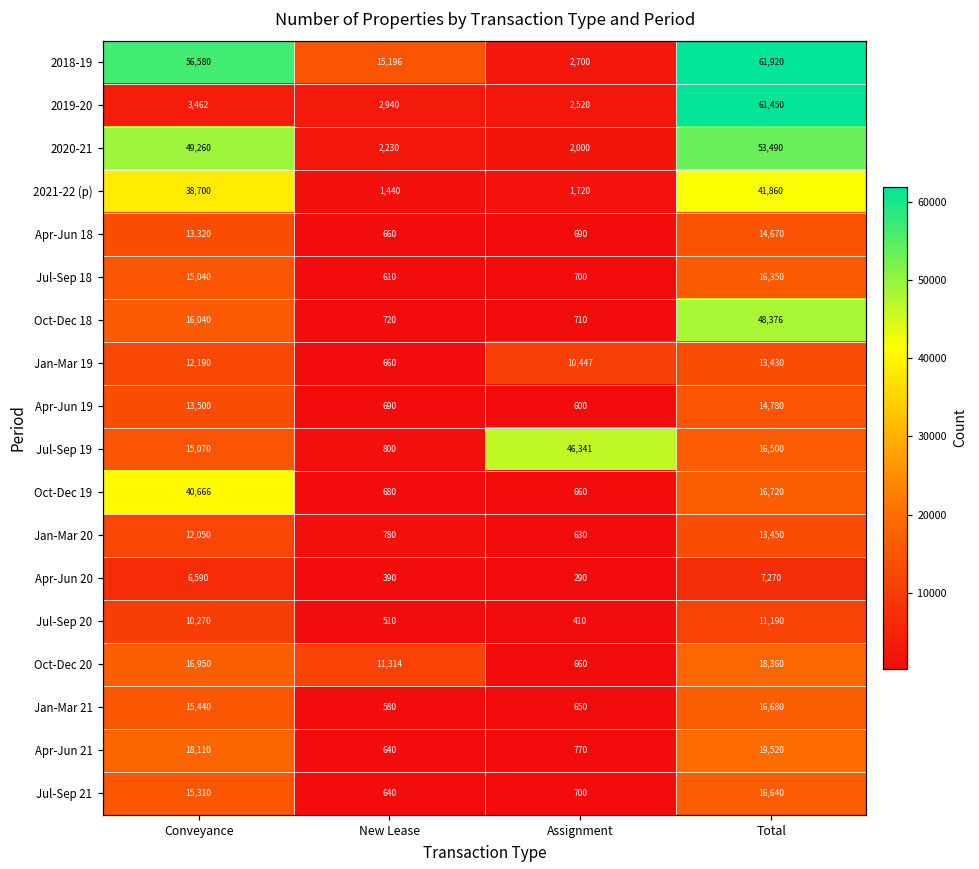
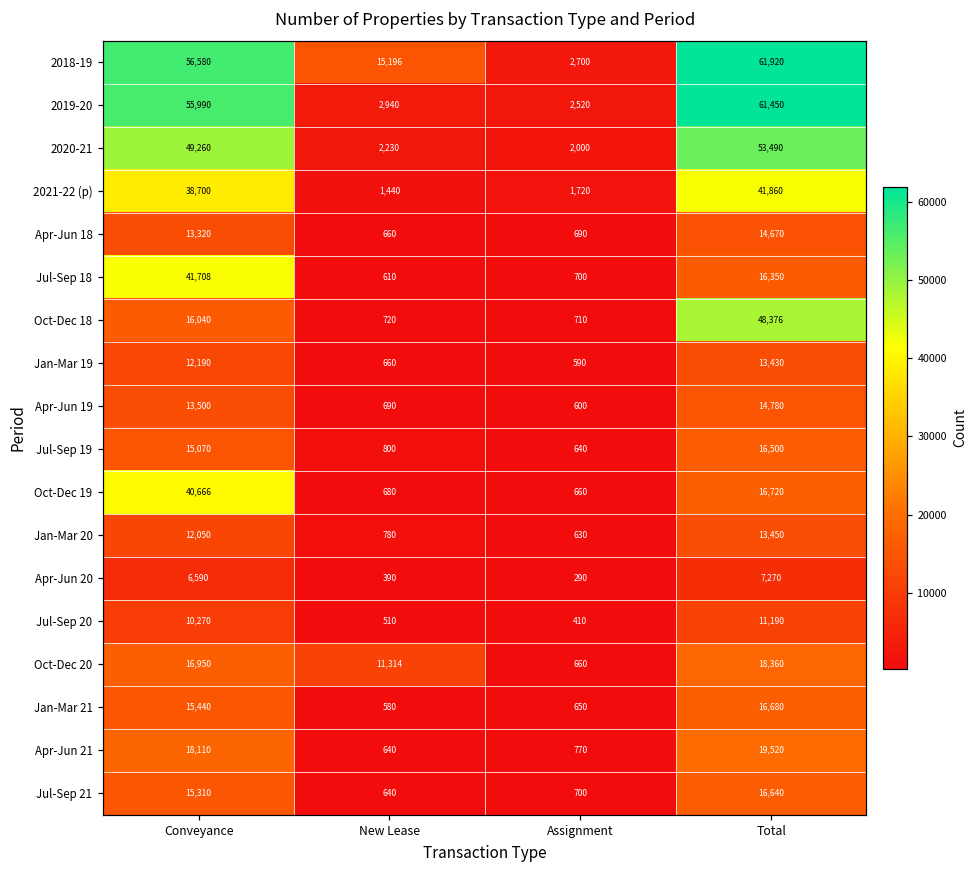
  {
    "2018-19": {
      "Conveyance": "56,580",
      "New Lease": "15,196",
      "Assignment": "2,700",
      "Total": "61,920"
    },
    "2019-20": {
-     "Conveyance": "3,462",
+     "Conveyance": "55,990",
      "New Lease": "2,940",
      "Assignment": "2,520",
      "Total": "61,450"
    },
    "2020-21": {
      "Conveyance": "49,260",
      "New Lease": "2,230",
      "Assignment": "2,000",
      "Total": "53,490"
    },
    "2021-22 (p)": {
      "Conveyance": "38,700",
      "New Lease": "1,440",
      "Assignment": "1,720",
      "Total": "41,860"
    },
    "Apr-Jun 18": {
      "Conveyance": "13,320",
      "New Lease": "660",
      "Assignment": "690",
      "Total": "14,670"
    },
    "Jul-Sep 18": {
-     "Conveyance": "15,040",
+     "Conveyance": "41,708",
      "New Lease": "610",
      "Assignment": "700",
      "Total": "16,350"
    },
    "Oct-Dec 18": {
      "Conveyance": "16,040",
      "New Lease": "720",
      "Assignment": "710",
      "Total": "48,376"
    },
    "Jan-Mar 19": {
      "Conveyance": "12,190",
      "New Lease": "660",
-     "Assignment": "10,447",
+     "Assignment": "590",
      "Total": "13,430"
    },
    "Apr-Jun 19": {
      "Conveyance": "13,500",
      "New Lease": "690",
      "Assignment": "600",
      "Total": "14,780"
    },
    "Jul-Sep 19": {
      "Conveyance": "15,070",
      "New Lease": "800",
-     "Assignment": "46,341",
+     "Assignment": "640",
      "Total": "16,500"
    },
    "Oct-Dec 19": {
      "Conveyance": "40,666",
      "New Lease": "680",
      "Assignment": "660",
      "Total": "16,720"
    },
    "Jan-Mar 20": {
      "Conveyance": "12,050",
      "New Lease": "780",
      "Assignment": "630",
      "Total": "13,450"
    },
    "Apr-Jun 20": {
      "Conveyance": "6,590",
      "New Lease": "390",
      "Assignment": "290",
      "Total": "7,270"
    },
    "Jul-Sep 20": {
      "Conveyance": "10,270",
      "New Lease": "510",
      "Assignment": "410",
      "Total": "11,190"
    },
    "Oct-Dec 20": {
      "Conveyance": "16,950",
      "New Lease": "11,314",
      "Assignment": "660",
      "Total": "18,360"
    },
    "Jan-Mar 21": {
      "Conveyance": "15,440",
      "New Lease": "580",
      "Assignment": "650",
      "Total": "16,680"
    },
    "Apr-Jun 21": {
      "Conveyance": "18,110",
      "New Lease": "640",
      "Assignment": "770",
      "Total": "19,520"
    },
    "Jul-Sep 21": {
      "Conveyance": "15,310",
      "New Lease": "640",
      "Assignment": "700",
      "Total": "16,640"
    }
  }
